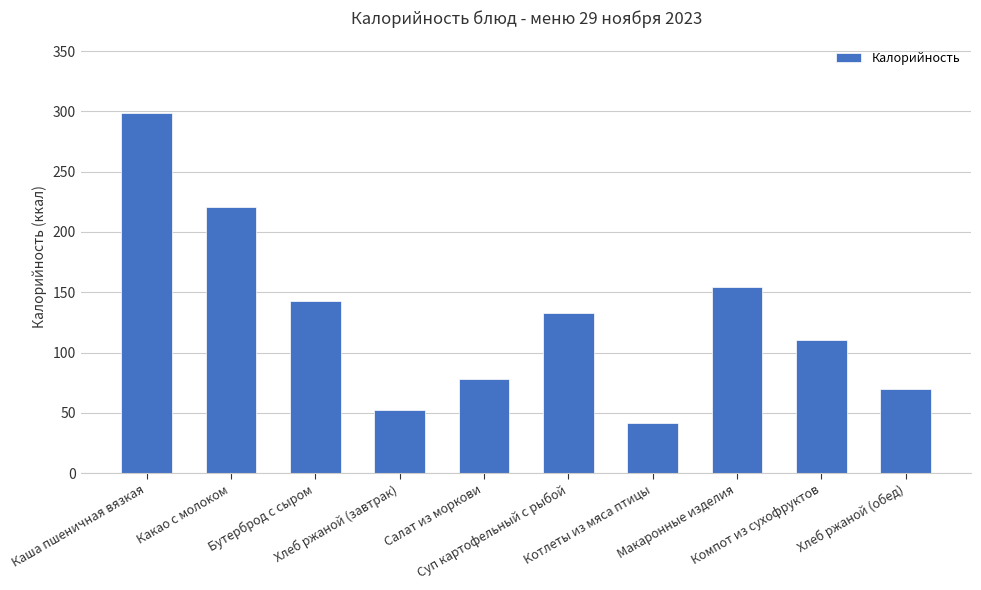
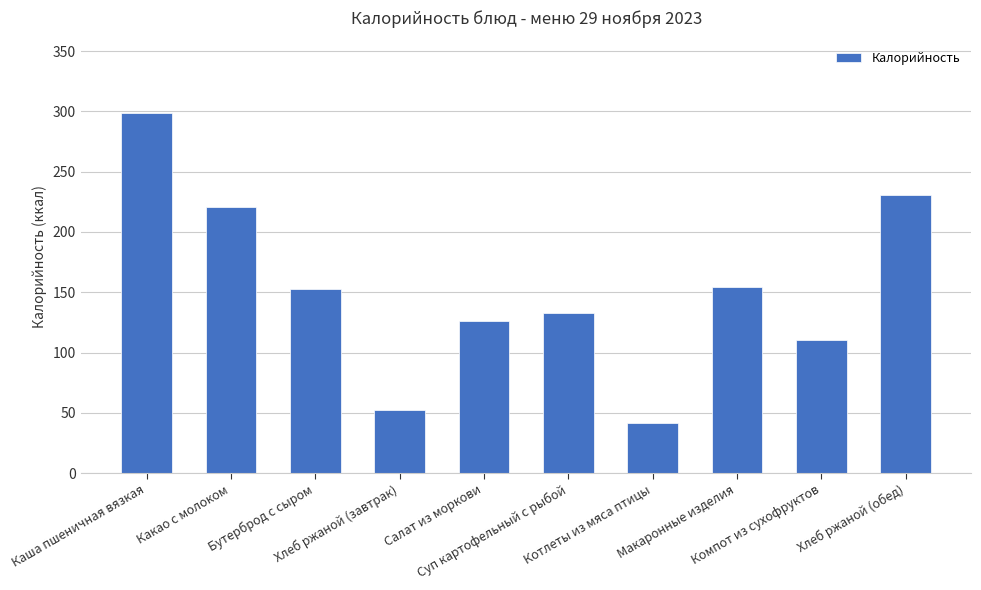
  {
    "Каша пшеничная вязкая": 299,
    "Какао с молоком": 221,
-   "Бутерброд с сыром": 143,
+   "Бутерброд с сыром": 153,
    "Хлеб ржаной (завтрак)": 52,
-   "Салат из моркови": 78,
+   "Салат из моркови": 126,
    "Суп картофельный с рыбой": 133,
    "Котлеты из мяса птицы": 41,
    "Макаронные изделия": 155,
    "Компот из сухофруктов": 110,
-   "Хлеб ржаной (обед)": 70
+   "Хлеб ржаной (обед)": 230
  }
